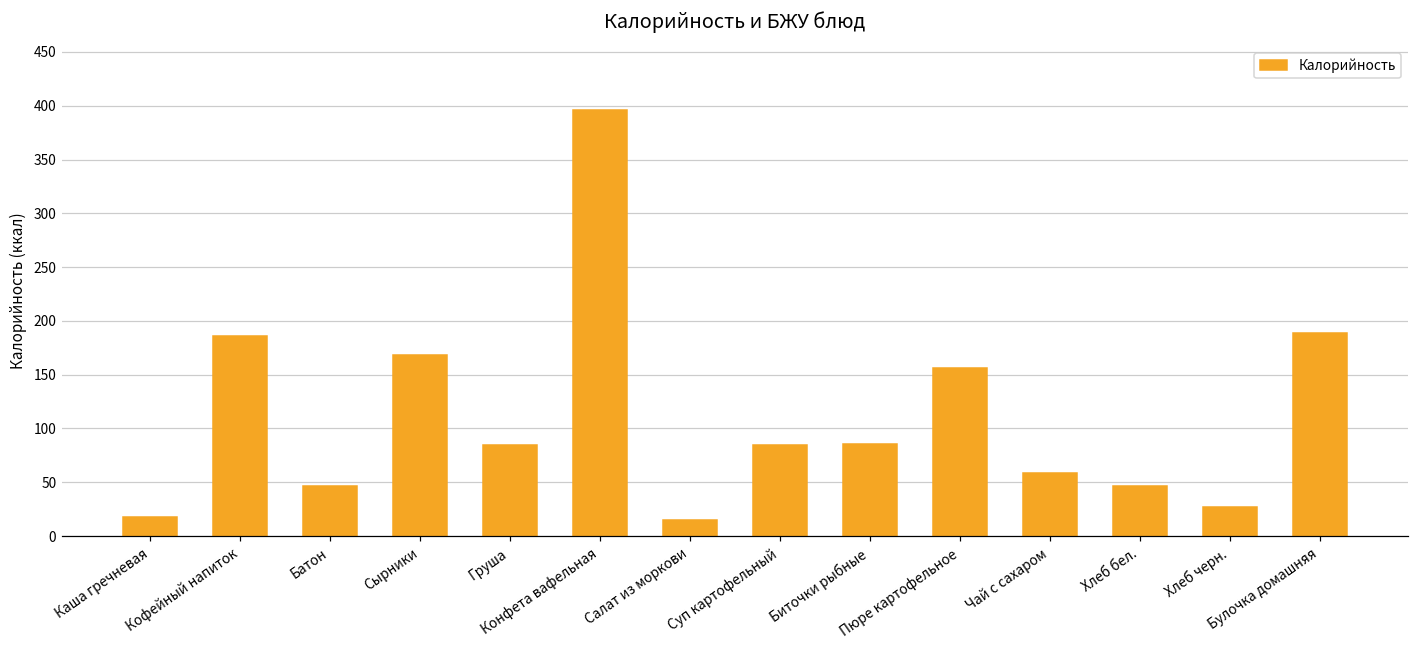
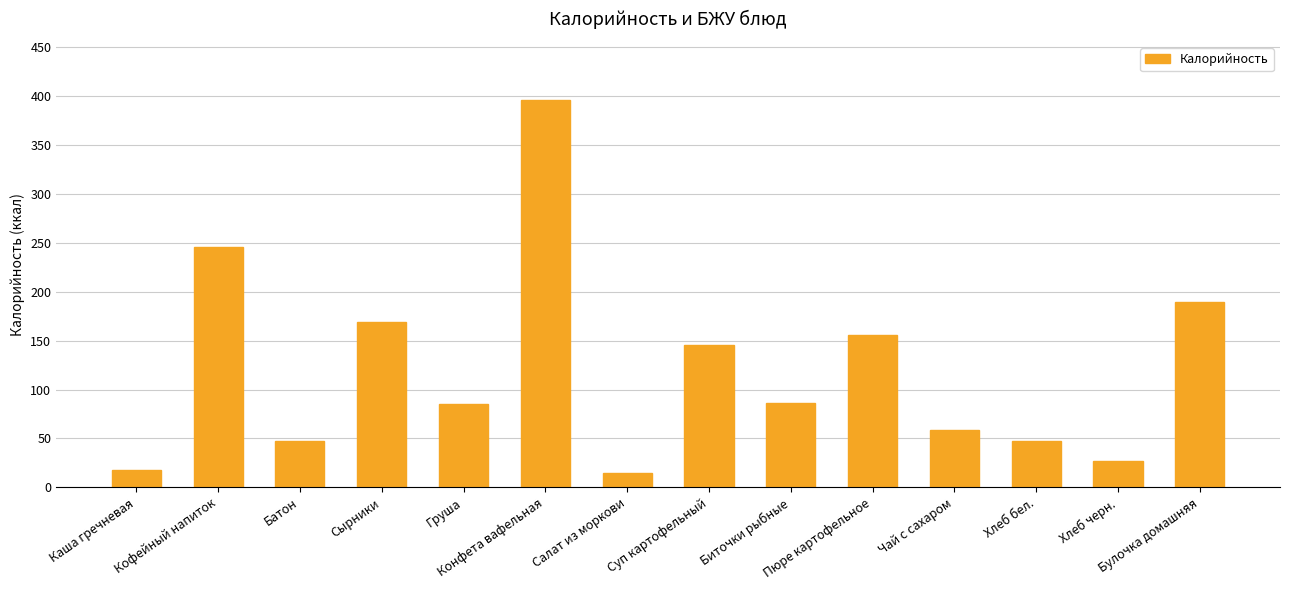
  {
    "Каша гречневая": 20,
-   "Кофейный напиток": 190,
+   "Кофейный напиток": 250,
    "Батон": 50,
    "Сырники": 170,
    "Груша": 90,
    "Конфета вафельная": 400,
    "Салат из моркови": 20,
-   "Суп картофельный": 90,
+   "Суп картофельный": 150,
    "Биточки рыбные": 90,
    "Пюре картофельное": 160,
    "Чай с сахаром": 60,
    "Хлеб бел.": 50,
    "Хлеб черн.": 30,
    "Булочка домашняя": 190
  }
